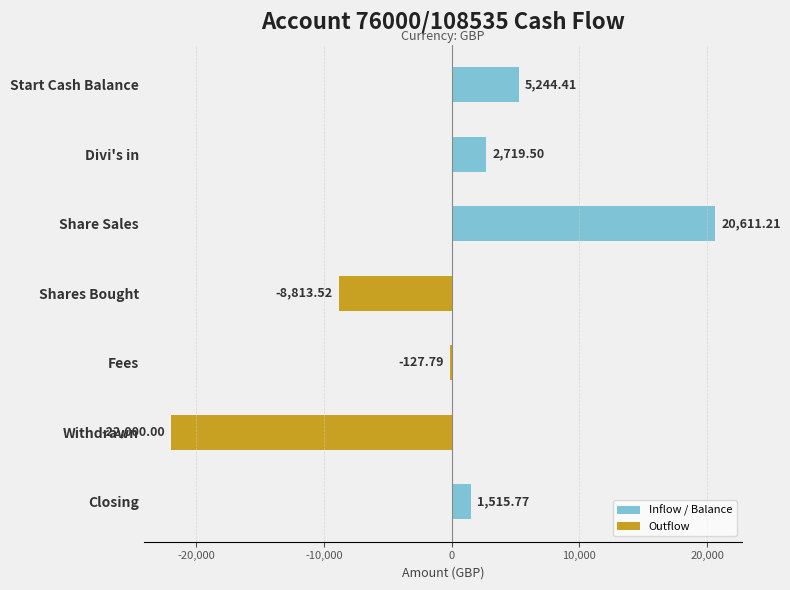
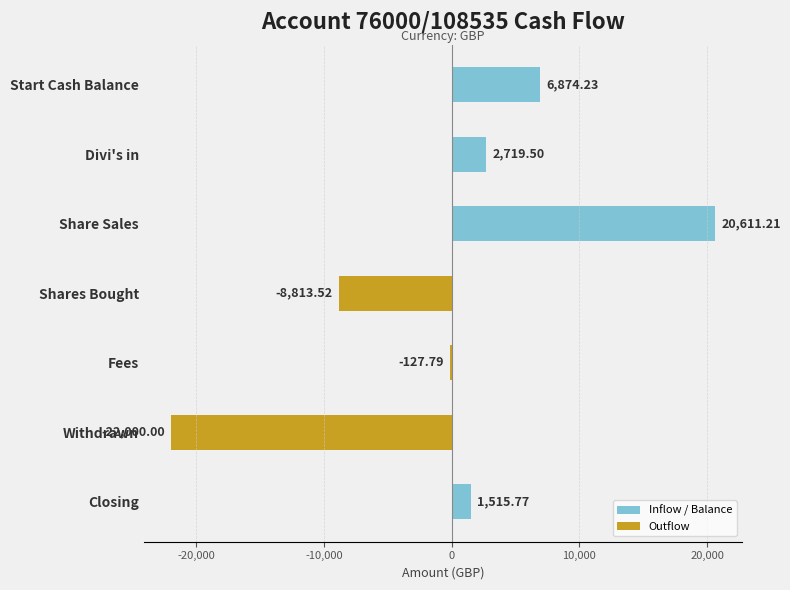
  {
    "Inflow / Balance": {
-     "Start Cash Balance": "5,244.41",
+     "Start Cash Balance": "6,874.23",
      "Divi's in": "2,719.50",
      "Share Sales": "20,611.21",
      "Closing": "1,515.77"
    },
    "Outflow": {
      "Shares Bought": "-8,813.52",
      "Fees": "-127.79",
      "Withdrawn": "-22,000.00"
    }
  }
